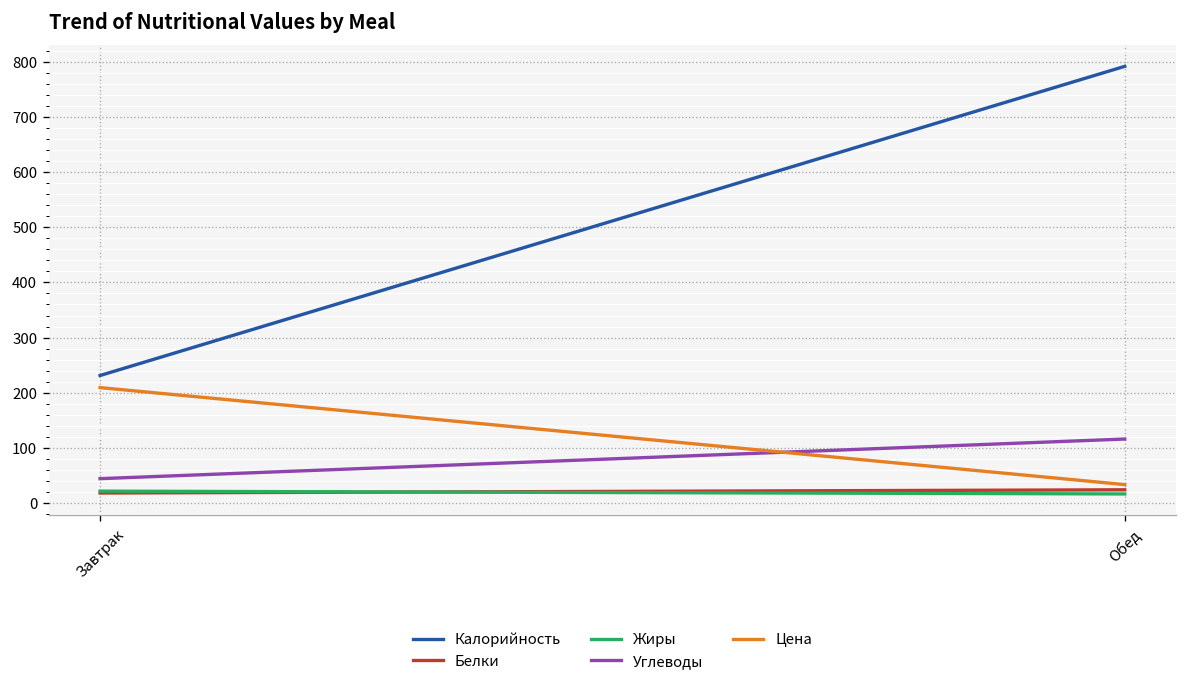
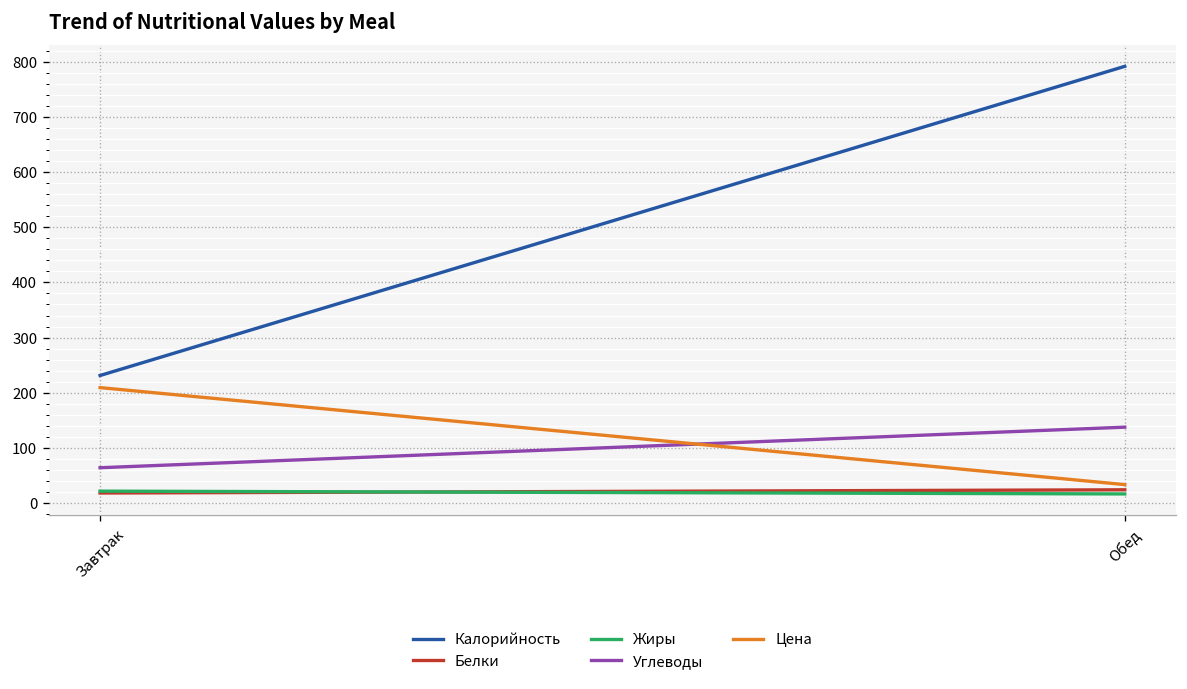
  {
    "Калорийность": {
      "Завтрак": 230,
      "Обед": 790
    },
    "Белки": {
      "Обед": 20
    },
    "Жиры": {
      "Обед": 20
    },
    "Углеводы": {
-     "Завтрак": 40,
-     "Обед": 120
+     "Завтрак": 60,
+     "Обед": 140
    },
    "Цена": {
      "Завтрак": 210,
      "Обед": 30
    }
  }
